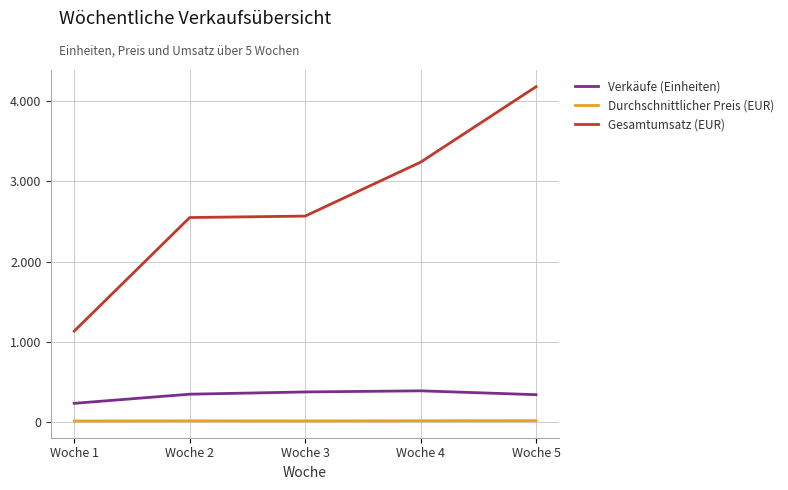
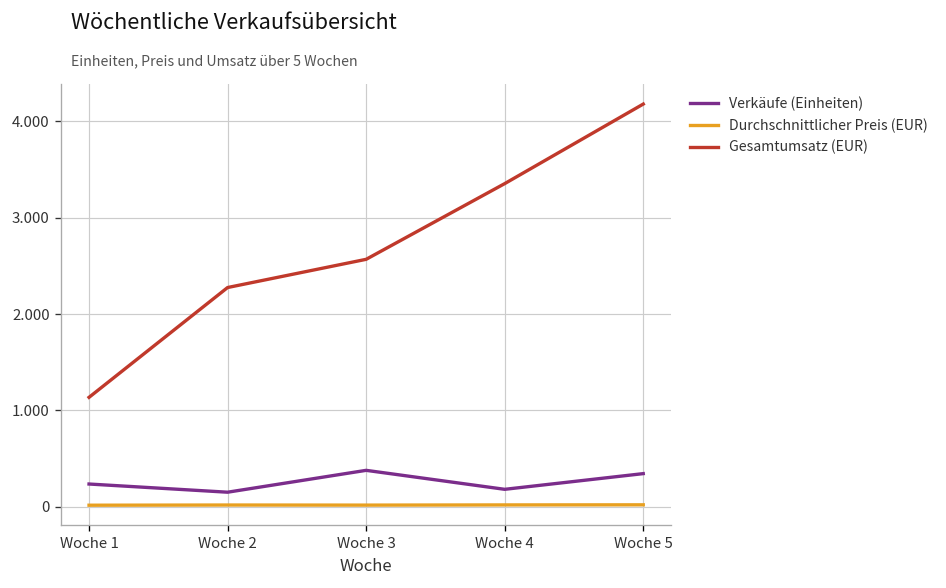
  {
    "Verkäufe (Einheiten)": {
      "Woche 1": 0.2,
-     "Woche 2": 0.3,
+     "Woche 2": 0.2,
      "Woche 3": 0.4,
-     "Woche 4": 0.4,
+     "Woche 4": 0.2,
      "Woche 5": 0.3
    },
    "Durchschnittlicher Preis (EUR)": {
      "Woche 1": 0.0,
      "Woche 2": 0.0,
      "Woche 3": 0.0,
      "Woche 4": 0.0,
      "Woche 5": 0.0
    },
    "Gesamtumsatz (EUR)": {
      "Woche 1": 1.1,
-     "Woche 2": 2.6,
+     "Woche 2": 2.3,
      "Woche 3": 2.6,
-     "Woche 4": 3.2,
+     "Woche 4": 3.4,
      "Woche 5": 4.2
    }
  }
